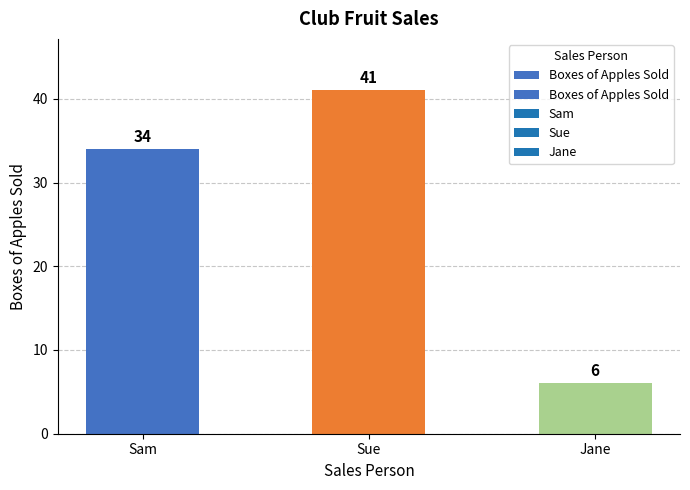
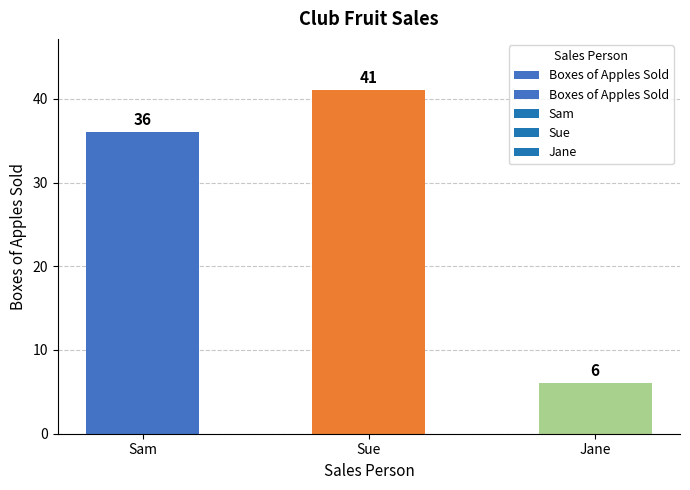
  {
-   "Sam": 34,
+   "Sam": 36,
    "Sue": 41,
    "Jane": 6
  }
